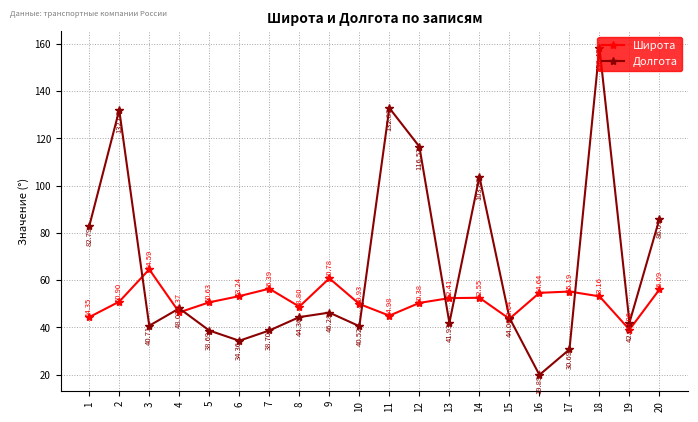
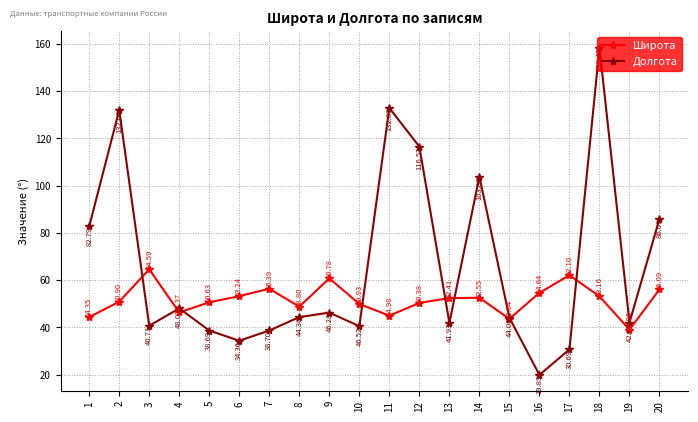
  {
    "Широта": {
      "1": 44.35,
      "2": 50.90,
      "3": 64.59,
      "5": 50.63,
      "6": 53.24,
      "7": 56.39,
      "8": 48.80,
      "9": 60.78,
      "10": 49.93,
      "11": 44.98,
      "12": 50.38,
      "13": 52.41,
      "14": 52.55,
      "16": 54.64,
-     "17": 55.19,
+     "17": 62.10,
      "18": 53.16,
      "20": 56.09
    },
    "Долгота": {
      "1": 82.79,
      "2": 132.03,
      "3": 40.71,
      "5": 38.69,
      "6": 34.36,
      "7": 38.70,
      "8": 44.36,
      "9": 46.28,
      "10": 40.52,
      "11": 132.89,
      "12": 116.53,
      "13": 41.93,
      "14": 103.89,
      "16": 19.89,
      "17": 30.69,
      "20": 86.01
    }
  }
